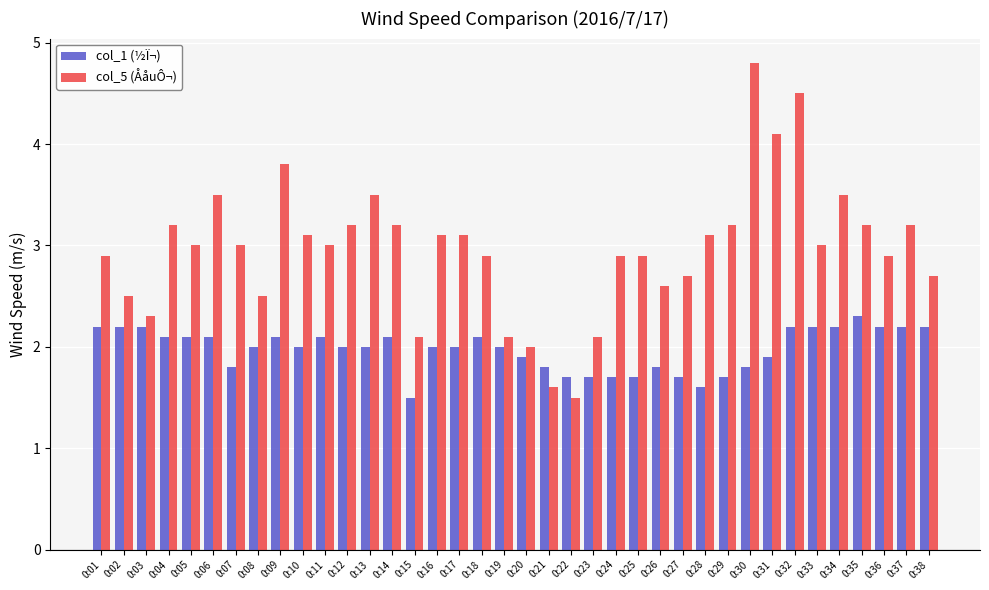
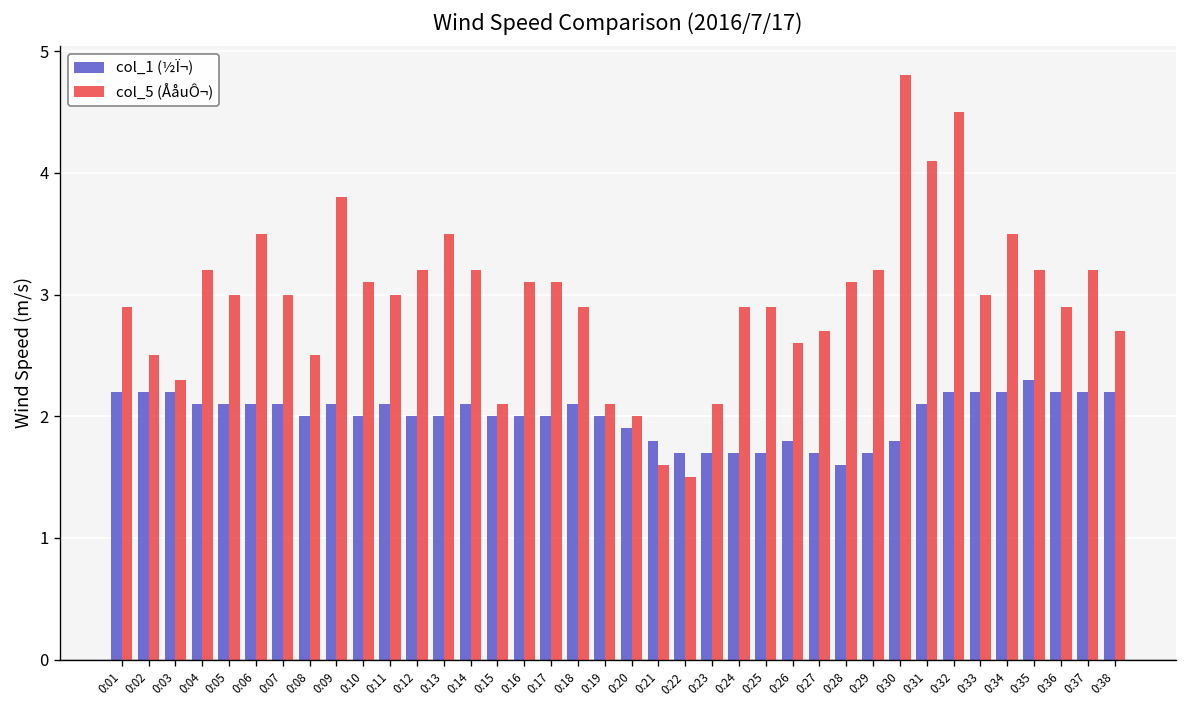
  {
    "col_1 (½Ï¬)": {
      "0:01": 2.2,
      "0:02": 2.2,
      "0:03": 2.2,
      "0:04": 2.1,
      "0:05": 2.1,
      "0:06": 2.1,
-     "0:07": 1.8,
+     "0:07": 2.1,
      "0:08": 2.0,
      "0:09": 2.1,
      "0:10": 2.0,
      "0:11": 2.1,
      "0:12": 2.0,
      "0:13": 2.0,
      "0:14": 2.1,
-     "0:15": 1.5,
+     "0:15": 2.0,
      "0:16": 2.0,
      "0:17": 2.0,
      "0:18": 2.1,
      "0:19": 2.0,
      "0:20": 1.9,
      "0:21": 1.8,
      "0:22": 1.7,
      "0:23": 1.7,
      "0:24": 1.7,
      "0:25": 1.7,
      "0:26": 1.8,
      "0:27": 1.7,
      "0:28": 1.6,
      "0:29": 1.7,
      "0:30": 1.8,
-     "0:31": 1.9,
+     "0:31": 2.1,
      "0:32": 2.2,
      "0:33": 2.2,
      "0:34": 2.2,
      "0:35": 2.3,
      "0:36": 2.2,
      "0:37": 2.2,
      "0:38": 2.2
    },
    "col_5 (ÅåuÔ¬)": {
      "0:01": 2.9,
      "0:02": 2.5,
      "0:03": 2.3,
      "0:04": 3.2,
      "0:05": 3.0,
      "0:06": 3.5,
      "0:07": 3.0,
      "0:08": 2.5,
      "0:09": 3.8,
      "0:10": 3.1,
      "0:11": 3.0,
      "0:12": 3.2,
      "0:13": 3.5,
      "0:14": 3.2,
      "0:15": 2.1,
      "0:16": 3.1,
      "0:17": 3.1,
      "0:18": 2.9,
      "0:19": 2.1,
      "0:20": 2.0,
      "0:21": 1.6,
      "0:22": 1.5,
      "0:23": 2.1,
      "0:24": 2.9,
      "0:25": 2.9,
      "0:26": 2.6,
      "0:27": 2.7,
      "0:28": 3.1,
      "0:29": 3.2,
      "0:30": 4.8,
      "0:31": 4.1,
      "0:32": 4.5,
      "0:33": 3.0,
      "0:34": 3.5,
      "0:35": 3.2,
      "0:36": 2.9,
      "0:37": 3.2,
      "0:38": 2.7
    }
  }
